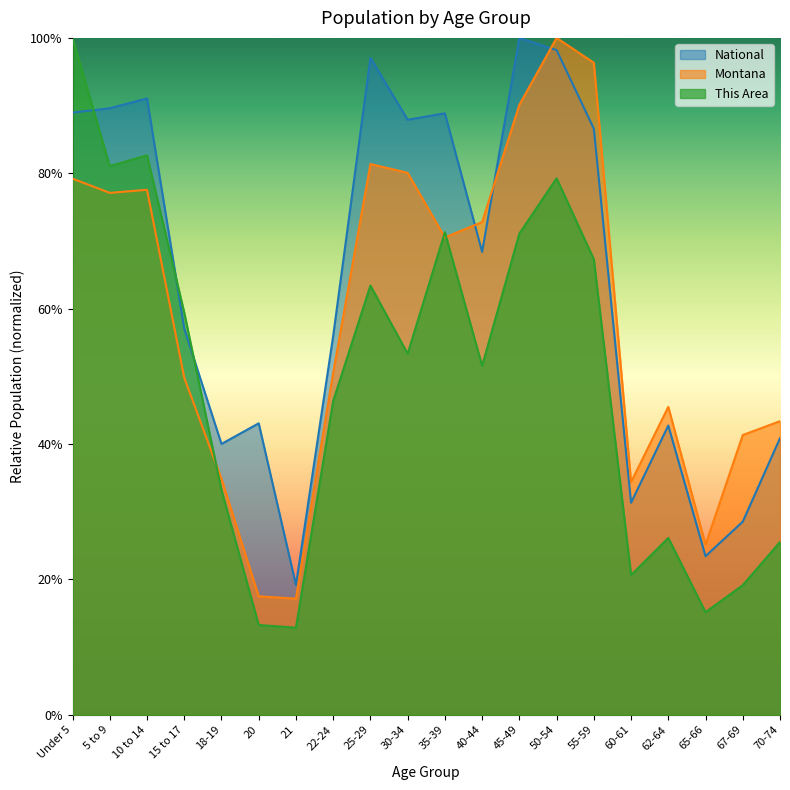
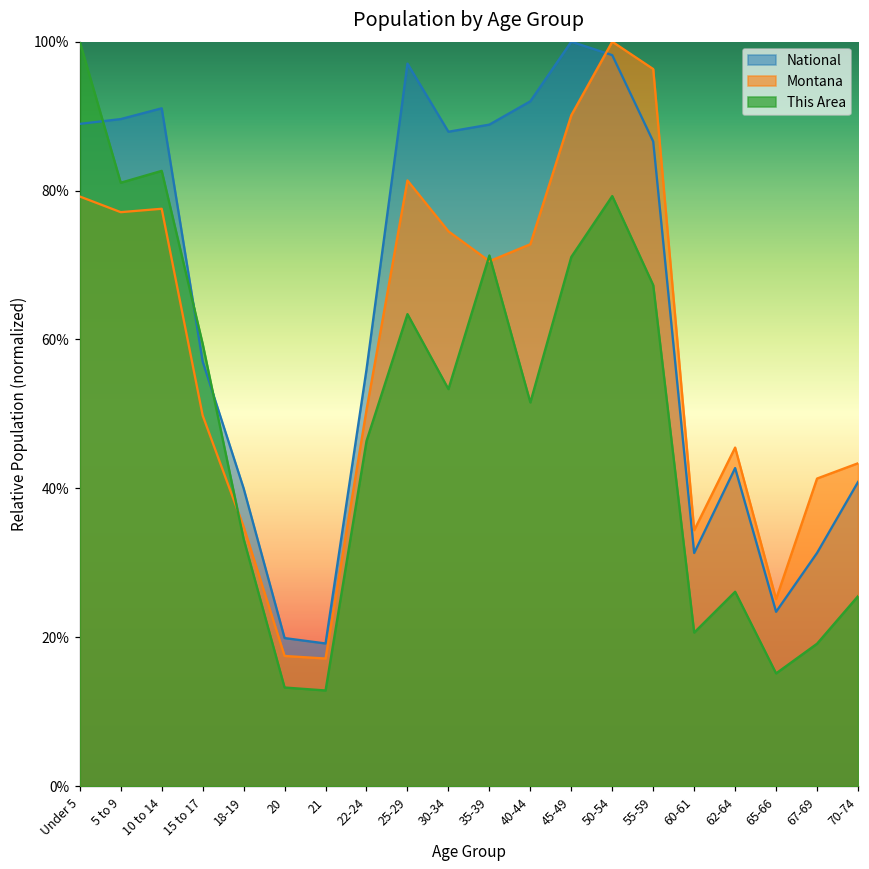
  {
    "National": {
      "Under 5": "89%",
      "5 to 9": "90%",
      "10 to 14": "91%",
      "15 to 17": "57%",
      "18-19": "40%",
-     "20": "43%",
+     "20": "20%",
      "21": "19%",
      "22-24": "56%",
      "25-29": "97%",
      "30-34": "88%",
      "35-39": "89%",
-     "40-44": "68%",
+     "40-44": "92%",
      "45-49": "100%",
      "50-54": "98%",
      "55-59": "87%",
      "60-61": "31%",
      "62-64": "43%",
      "65-66": "23%",
-     "67-69": "29%",
+     "67-69": "31%",
      "70-74": "41%"
    },
    "Montana": {
      "Under 5": "79%",
      "5 to 9": "77%",
      "10 to 14": "78%",
      "15 to 17": "50%",
      "18-19": "35%",
      "20": "17%",
      "21": "17%",
      "22-24": "51%",
      "25-29": "81%",
-     "30-34": "80%",
+     "30-34": "75%",
      "35-39": "71%",
      "40-44": "73%",
      "45-49": "90%",
      "50-54": "100%",
      "55-59": "96%",
      "60-61": "34%",
      "62-64": "45%",
      "65-66": "25%",
      "67-69": "41%",
      "70-74": "43%"
    },
    "This Area": {
      "Under 5": "100%",
      "5 to 9": "81%",
      "10 to 14": "83%",
      "15 to 17": "59%",
      "18-19": "33%",
      "20": "13%",
      "21": "13%",
      "22-24": "46%",
      "25-29": "63%",
      "30-34": "53%",
      "35-39": "71%",
      "40-44": "52%",
      "45-49": "71%",
      "50-54": "79%",
      "55-59": "67%",
      "60-61": "21%",
      "62-64": "26%",
      "65-66": "15%",
      "67-69": "19%",
      "70-74": "26%"
    }
  }
